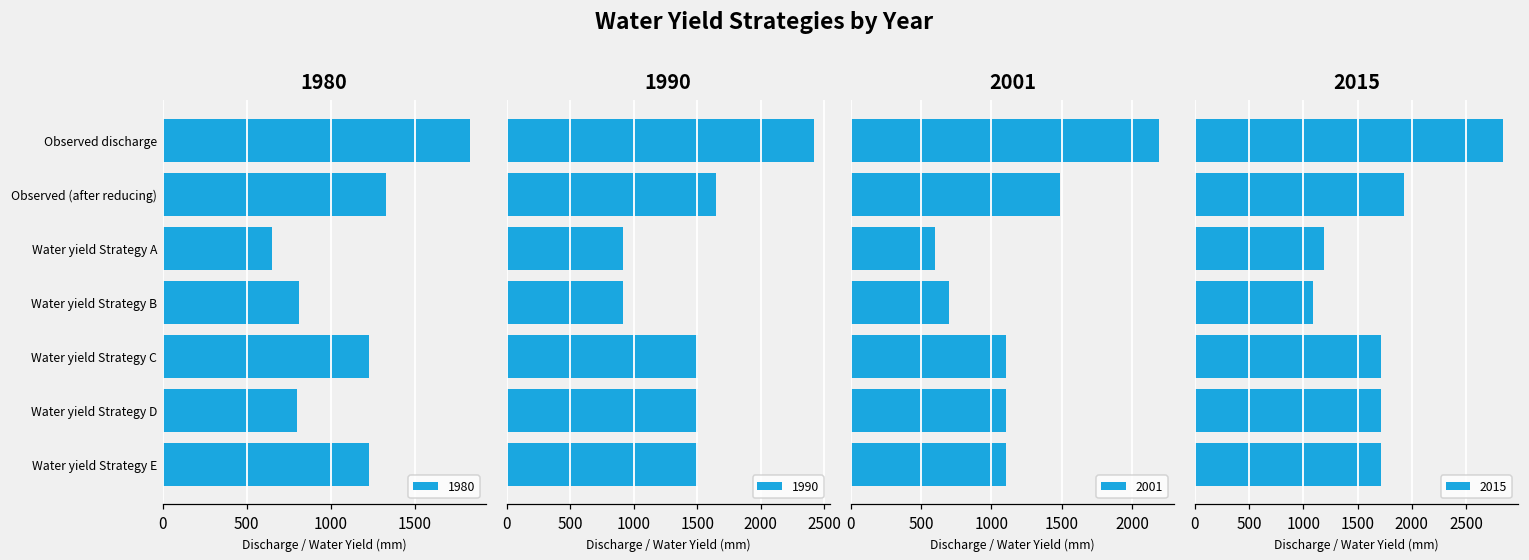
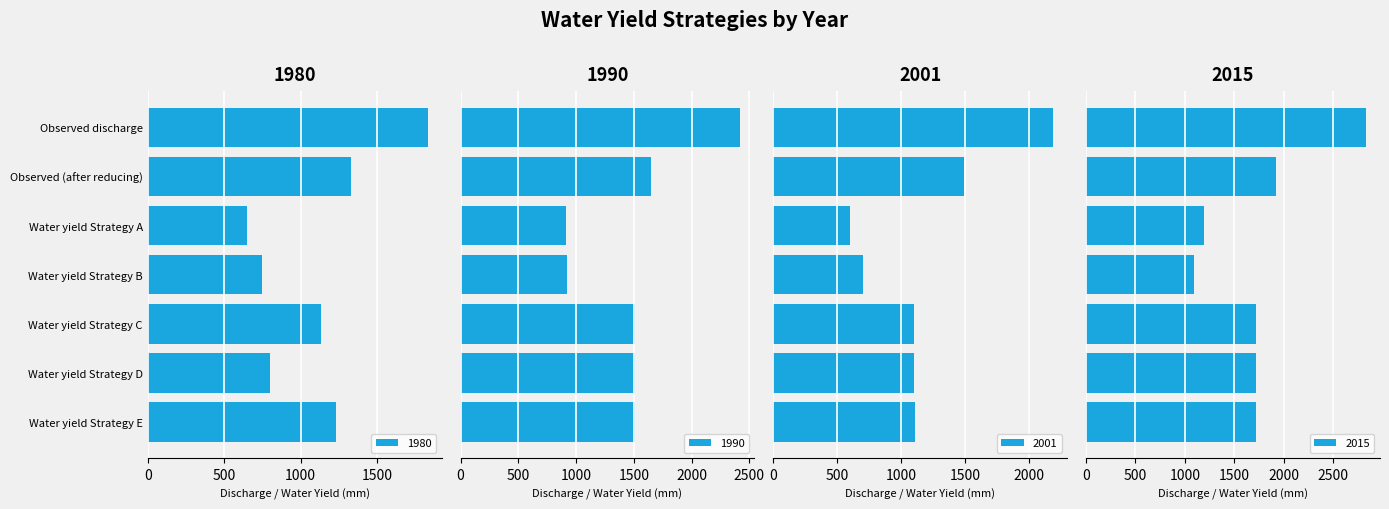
  {
    "1980": {
      "Observed discharge": 1830,
      "Observed (after reducing)": 1330,
      "Water yield Strategy A": 650,
-     "Water yield Strategy B": 810,
-     "Water yield Strategy C": 1230,
+     "Water yield Strategy B": 750,
+     "Water yield Strategy C": 1130,
      "Water yield Strategy D": 800,
      "Water yield Strategy E": 1230
    }
  }
